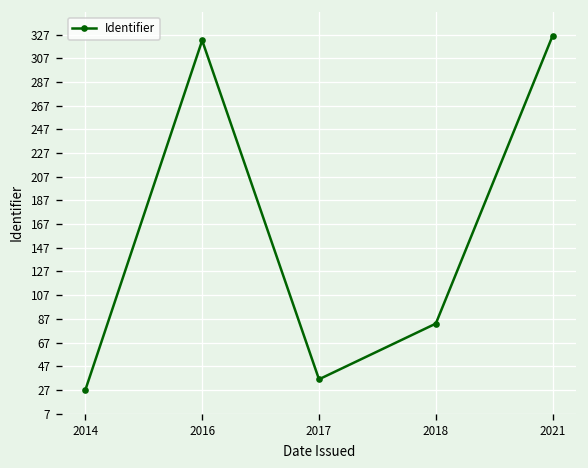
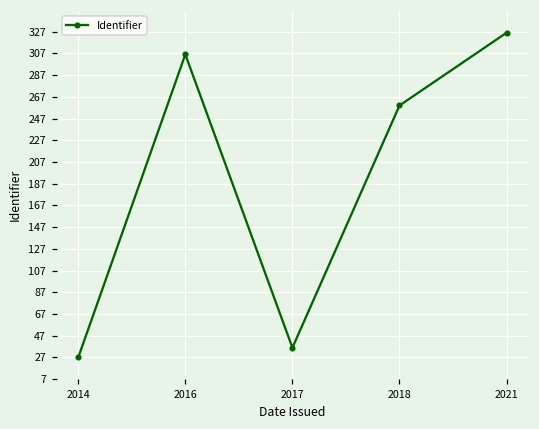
  {
    "2014": 30,
-   "2016": 320,
+   "2016": 310,
    "2017": 40,
-   "2018": 80,
+   "2018": 260,
    "2021": 330
  }
